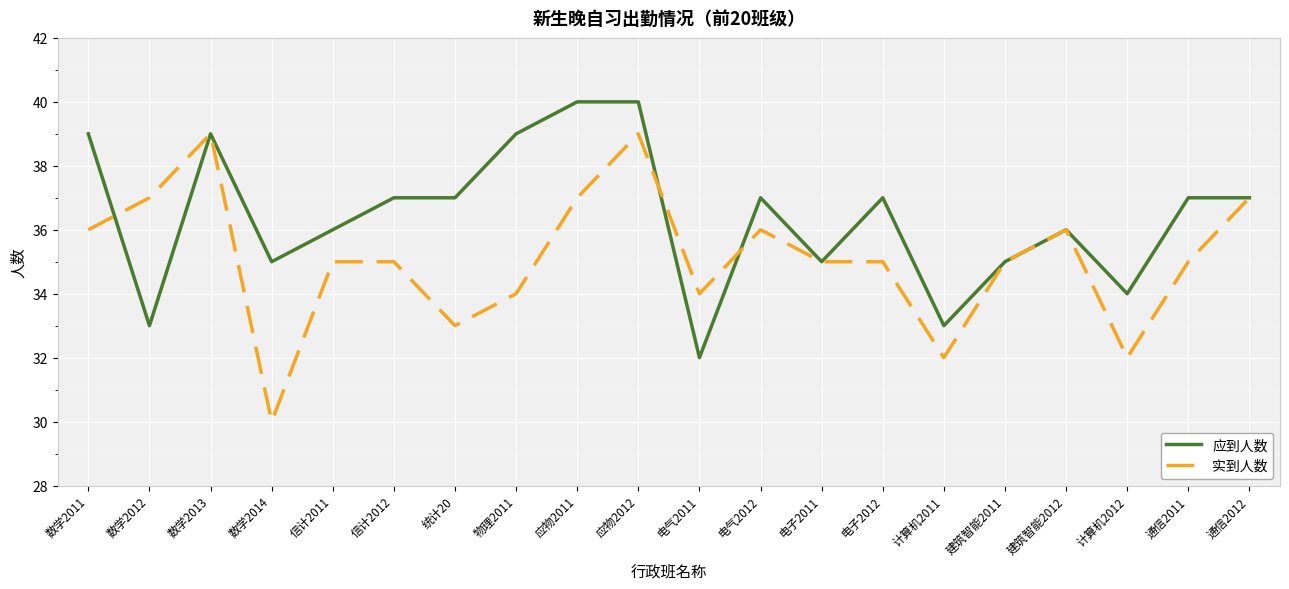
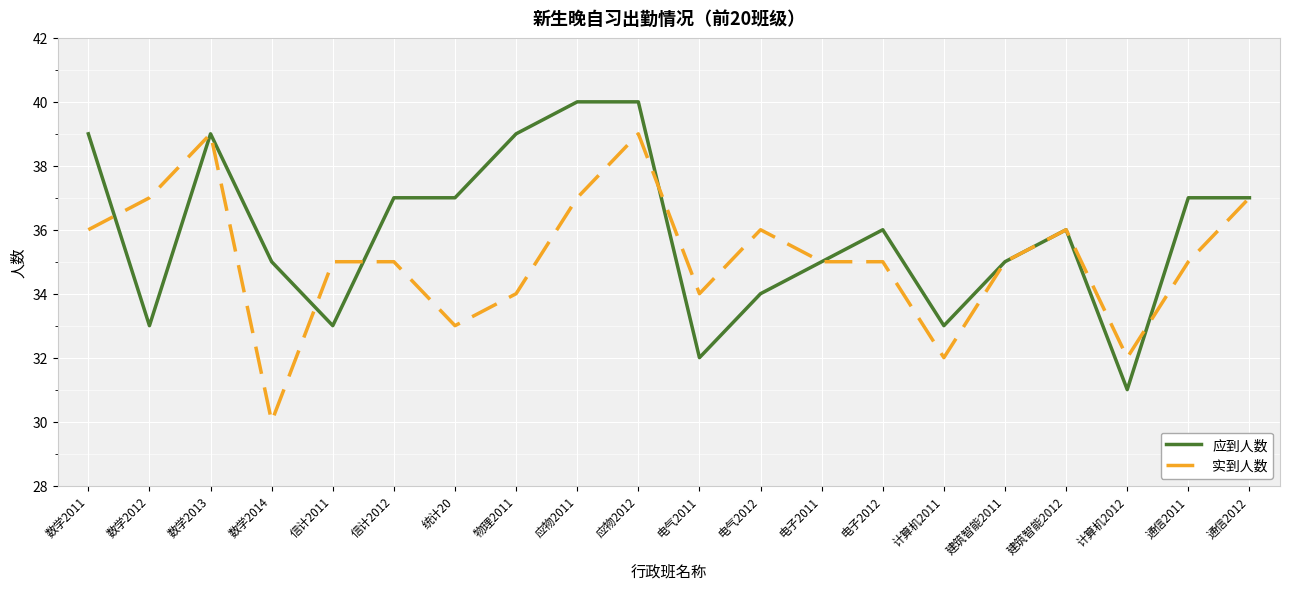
  {
    "应到人数": {
      "数学2011": 39,
      "数学2012": 33,
      "数学2014": 35,
-     "信计2011": 36,
+     "信计2011": 33,
      "信计2012": 37,
      "统计20": 37,
      "物理2011": 39,
      "应物2011": 40,
      "应物2012": 40,
      "电气2011": 32,
-     "电气2012": 37,
-     "电子2012": 37,
+     "电气2012": 34,
+     "电子2012": 36,
      "计算机2011": 33,
-     "计算机2012": 34,
+     "计算机2012": 31,
      "通信2011": 37
    },
    "实到人数": {
      "数学2011": 36,
      "数学2012": 37,
      "数学2014": 30,
      "信计2011": 35,
      "信计2012": 35,
      "统计20": 33,
      "物理2011": 34,
      "应物2011": 37,
      "应物2012": 39,
      "电气2011": 34,
      "电气2012": 36,
      "电子2012": 35,
      "计算机2011": 32,
      "计算机2012": 32,
      "通信2011": 35
    }
  }
